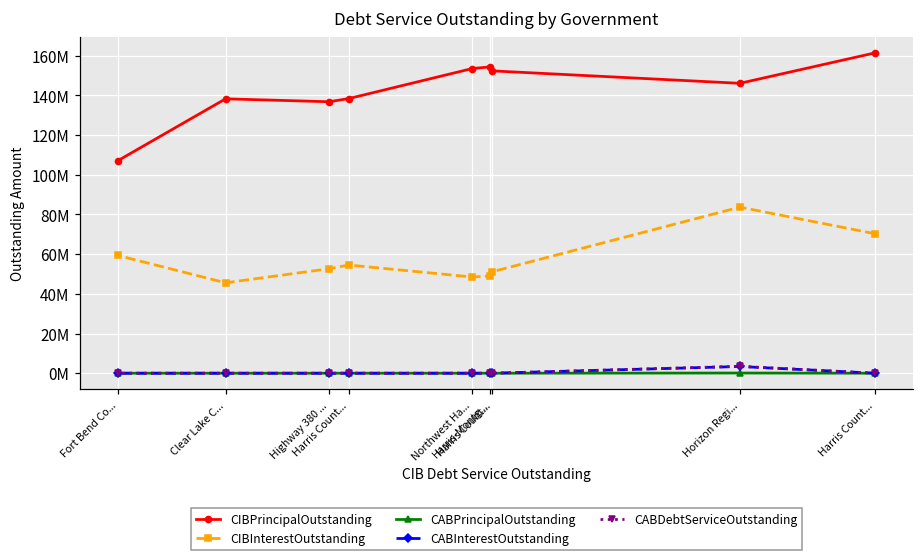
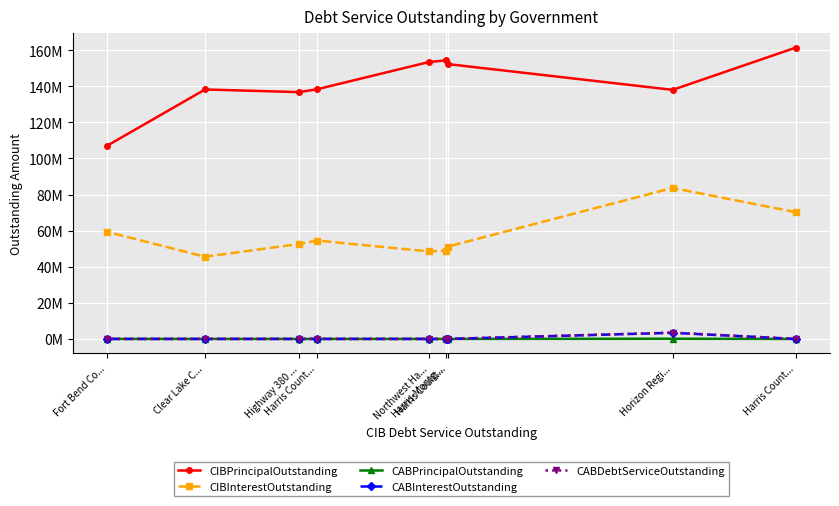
  {
    "CIBPrincipalOutstanding": {
      "Fort Bend Co...": 107000000,
      "Clear Lake C...": 138000000,
      "Highway 380 ...": 137000000,
      "Northwest Ha...": 153000000,
      "Harris-Montg...": 154000000,
-     "Horizon Regi...": 146000000
+     "Horizon Regi...": 138000000
    },
    "CIBInterestOutstanding": {
      "Fort Bend Co...": 59000000,
      "Clear Lake C...": 46000000,
      "Highway 380 ...": 53000000,
      "Northwest Ha...": 48000000,
      "Harris-Montg...": 49000000,
      "Horizon Regi...": 84000000
    },
    "CABPrincipalOutstanding": {
      "Horizon Regi...": 0
    },
    "CABDebtServiceOutstanding": {
      "Horizon Regi...": 3000000
    }
  }
